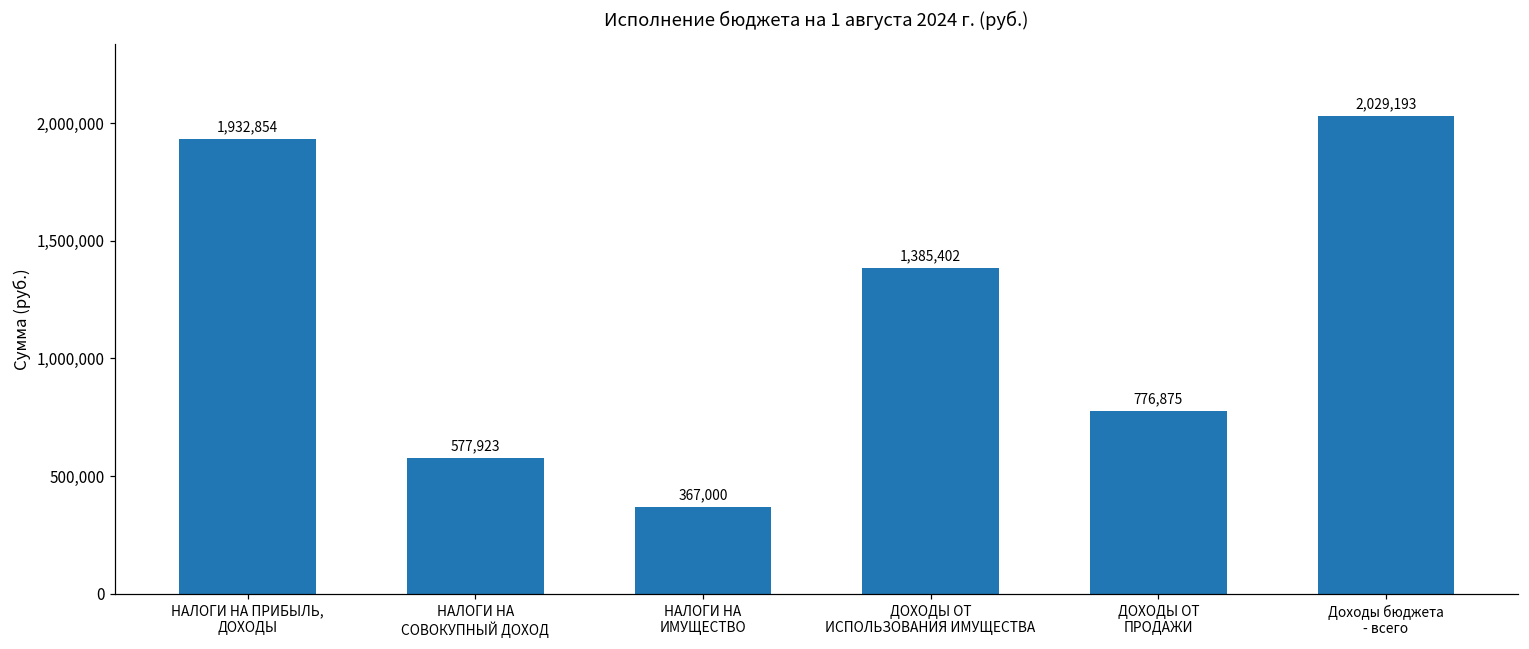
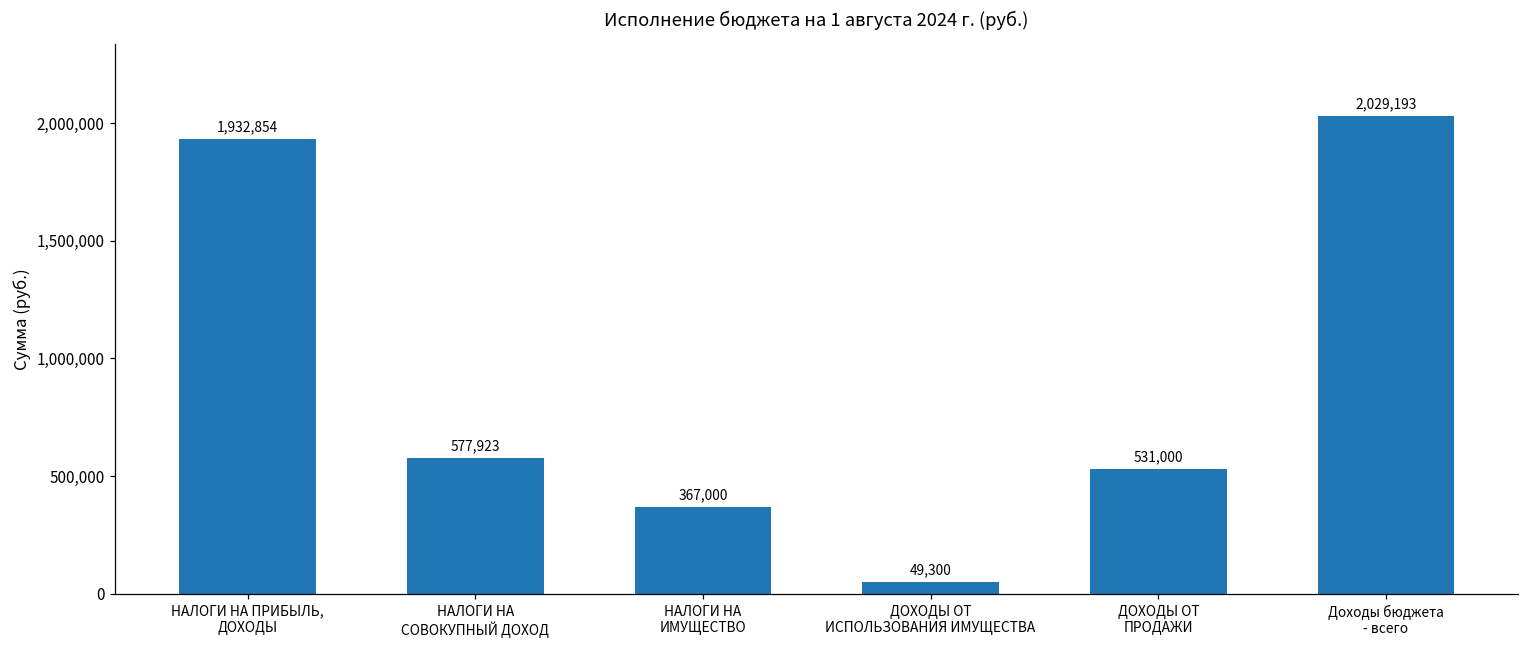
  {
    "НАЛОГИ НА ПРИБЫЛЬ, ДОХОДЫ": "1,932,854",
    "НАЛОГИ НА СОВОКУПНЫЙ ДОХОД": "577,923",
    "НАЛОГИ НА ИМУЩЕСТВО": "367,000",
-   "ДОХОДЫ ОТ ИСПОЛЬЗОВАНИЯ ИМУЩЕСТВА": "1,385,402",
-   "ДОХОДЫ ОТ ПРОДАЖИ": "776,875",
+   "ДОХОДЫ ОТ ИСПОЛЬЗОВАНИЯ ИМУЩЕСТВА": "49,300",
+   "ДОХОДЫ ОТ ПРОДАЖИ": "531,000",
    "Доходы бюджета - всего": "2,029,193"
  }
